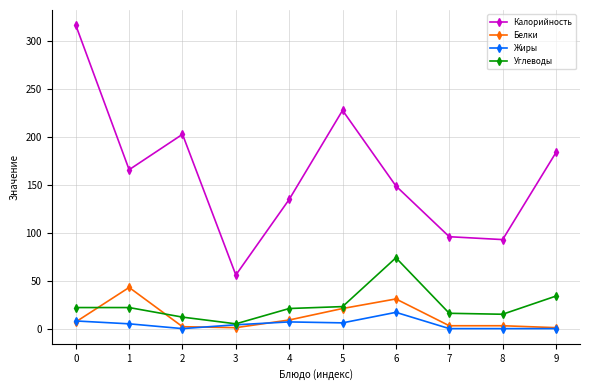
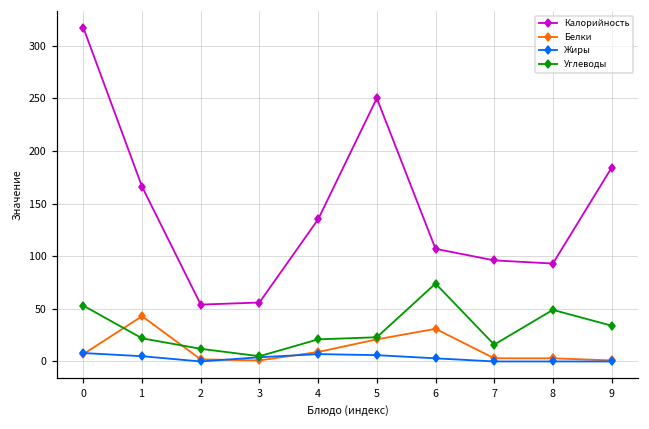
  {
    "Калорийность": {
      "0": 320,
      "1": 170,
-     "2": 200,
+     "2": 50,
      "3": 60,
      "4": 140,
-     "5": 230,
-     "6": 150,
+     "5": 250,
+     "6": 110,
      "7": 100,
      "8": 90,
      "9": 180
    },
    "Белки": {
      "1": 40,
      "3": 0,
      "6": 30,
      "7": 0,
      "8": 0
    },
    "Жиры": {
      "1": 10,
      "5": 10,
-     "6": 20,
+     "6": 0,
      "7": 0,
      "8": 0
    },
    "Углеводы": {
-     "0": 20,
+     "0": 50,
      "1": 20,
      "2": 10,
      "4": 20,
      "6": 70,
      "7": 20,
-     "8": 20,
+     "8": 50,
      "9": 30
    }
  }
